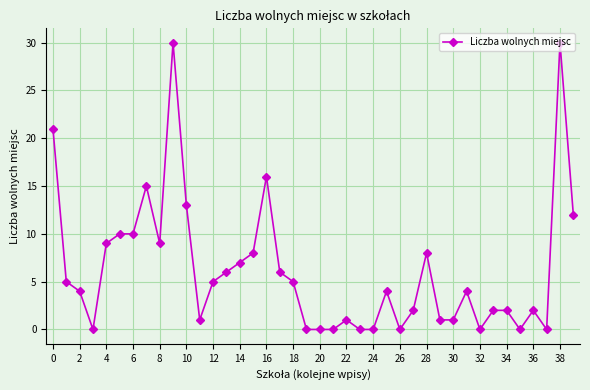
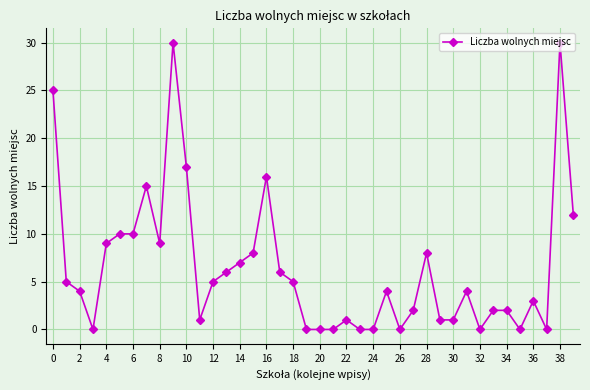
  {
-   "0": 21,
+   "0": 25,
    "2": 4,
    "4": 9,
    "6": 10,
    "8": 9,
-   "10": 13,
+   "10": 17,
    "12": 5,
    "14": 7,
    "16": 16,
    "18": 5,
    "20": 0,
    "22": 1,
    "24": 0,
    "26": 0,
    "28": 8,
    "30": 1,
    "32": 0,
    "34": 2,
-   "36": 2
+   "36": 3
  }
